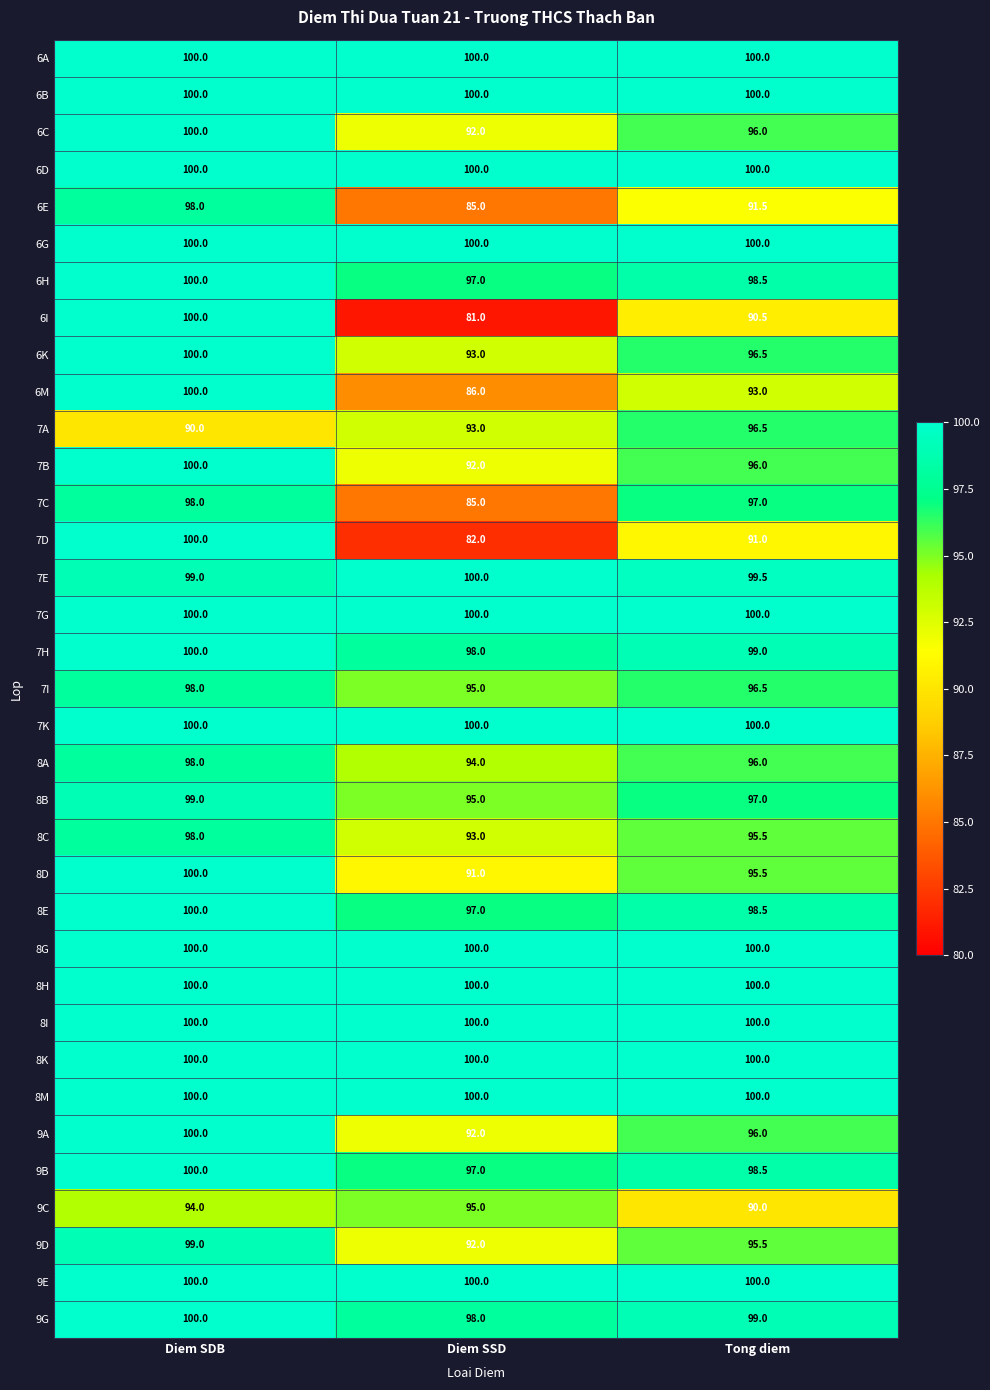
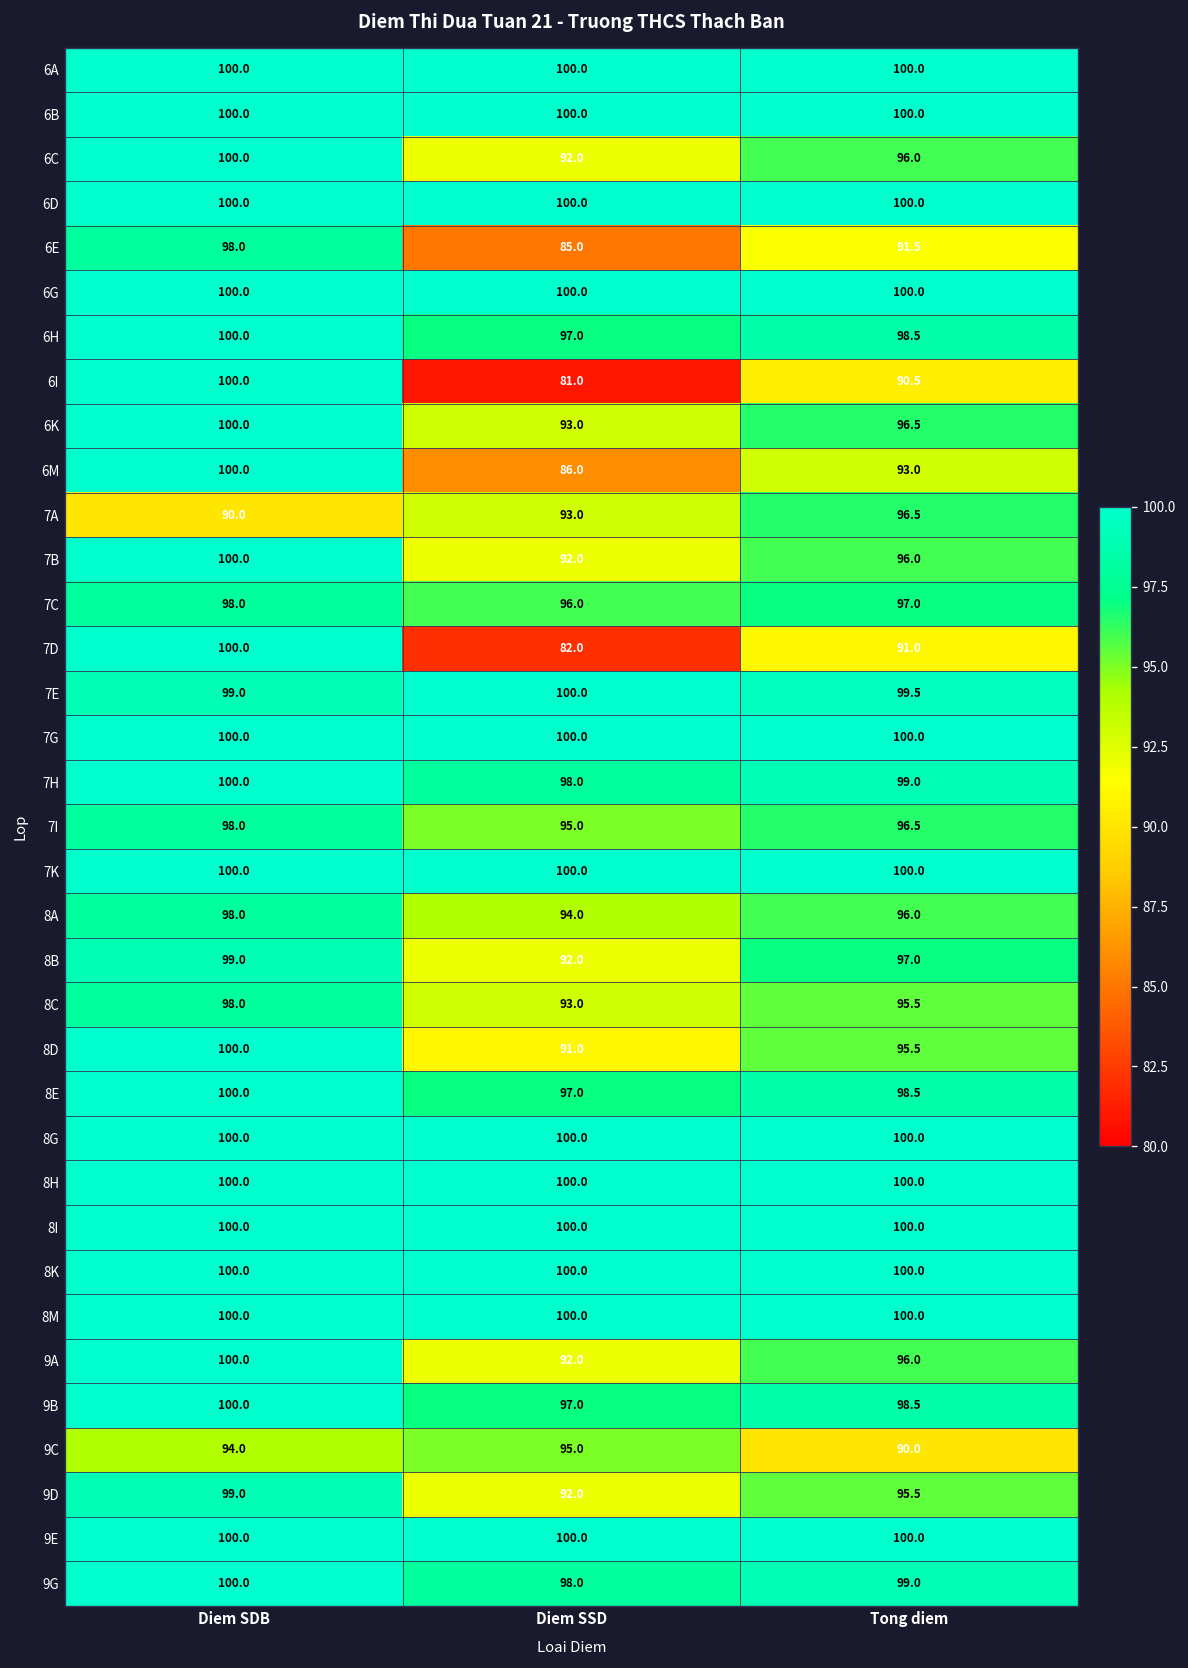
  {
    "6A": {
      "Diem SDB": 100.0,
      "Diem SSD": 100.0,
      "Tong diem": 100.0
    },
    "6B": {
      "Diem SDB": 100.0,
      "Diem SSD": 100.0,
      "Tong diem": 100.0
    },
    "6C": {
      "Diem SDB": 100.0,
      "Diem SSD": 92.0,
      "Tong diem": 96.0
    },
    "6D": {
      "Diem SDB": 100.0,
      "Diem SSD": 100.0,
      "Tong diem": 100.0
    },
    "6E": {
      "Diem SDB": 98.0,
      "Diem SSD": 85.0,
      "Tong diem": 91.5
    },
    "6G": {
      "Diem SDB": 100.0,
      "Diem SSD": 100.0,
      "Tong diem": 100.0
    },
    "6H": {
      "Diem SDB": 100.0,
      "Diem SSD": 97.0,
      "Tong diem": 98.5
    },
    "6I": {
      "Diem SDB": 100.0,
      "Diem SSD": 81.0,
      "Tong diem": 90.5
    },
    "6K": {
      "Diem SDB": 100.0,
      "Diem SSD": 93.0,
      "Tong diem": 96.5
    },
    "6M": {
      "Diem SDB": 100.0,
      "Diem SSD": 86.0,
      "Tong diem": 93.0
    },
    "7A": {
      "Diem SDB": 90.0,
      "Diem SSD": 93.0,
      "Tong diem": 96.5
    },
    "7B": {
      "Diem SDB": 100.0,
      "Diem SSD": 92.0,
      "Tong diem": 96.0
    },
    "7C": {
      "Diem SDB": 98.0,
-     "Diem SSD": 85.0,
+     "Diem SSD": 96.0,
      "Tong diem": 97.0
    },
    "7D": {
      "Diem SDB": 100.0,
      "Diem SSD": 82.0,
      "Tong diem": 91.0
    },
    "7E": {
      "Diem SDB": 99.0,
      "Diem SSD": 100.0,
      "Tong diem": 99.5
    },
    "7G": {
      "Diem SDB": 100.0,
      "Diem SSD": 100.0,
      "Tong diem": 100.0
    },
    "7H": {
      "Diem SDB": 100.0,
      "Diem SSD": 98.0,
      "Tong diem": 99.0
    },
    "7I": {
      "Diem SDB": 98.0,
      "Diem SSD": 95.0,
      "Tong diem": 96.5
    },
    "7K": {
      "Diem SDB": 100.0,
      "Diem SSD": 100.0,
      "Tong diem": 100.0
    },
    "8A": {
      "Diem SDB": 98.0,
      "Diem SSD": 94.0,
      "Tong diem": 96.0
    },
    "8B": {
      "Diem SDB": 99.0,
-     "Diem SSD": 95.0,
+     "Diem SSD": 92.0,
      "Tong diem": 97.0
    },
    "8C": {
      "Diem SDB": 98.0,
      "Diem SSD": 93.0,
      "Tong diem": 95.5
    },
    "8D": {
      "Diem SDB": 100.0,
      "Diem SSD": 91.0,
      "Tong diem": 95.5
    },
    "8E": {
      "Diem SDB": 100.0,
      "Diem SSD": 97.0,
      "Tong diem": 98.5
    },
    "8G": {
      "Diem SDB": 100.0,
      "Diem SSD": 100.0,
      "Tong diem": 100.0
    },
    "8H": {
      "Diem SDB": 100.0,
      "Diem SSD": 100.0,
      "Tong diem": 100.0
    },
    "8I": {
      "Diem SDB": 100.0,
      "Diem SSD": 100.0,
      "Tong diem": 100.0
    },
    "8K": {
      "Diem SDB": 100.0,
      "Diem SSD": 100.0,
      "Tong diem": 100.0
    },
    "8M": {
      "Diem SDB": 100.0,
      "Diem SSD": 100.0,
      "Tong diem": 100.0
    },
    "9A": {
      "Diem SDB": 100.0,
      "Diem SSD": 92.0,
      "Tong diem": 96.0
    },
    "9B": {
      "Diem SDB": 100.0,
      "Diem SSD": 97.0,
      "Tong diem": 98.5
    },
    "9C": {
      "Diem SDB": 94.0,
      "Diem SSD": 95.0,
      "Tong diem": 90.0
    },
    "9D": {
      "Diem SDB": 99.0,
      "Diem SSD": 92.0,
      "Tong diem": 95.5
    },
    "9E": {
      "Diem SDB": 100.0,
      "Diem SSD": 100.0,
      "Tong diem": 100.0
    },
    "9G": {
      "Diem SDB": 100.0,
      "Diem SSD": 98.0,
      "Tong diem": 99.0
    }
  }
